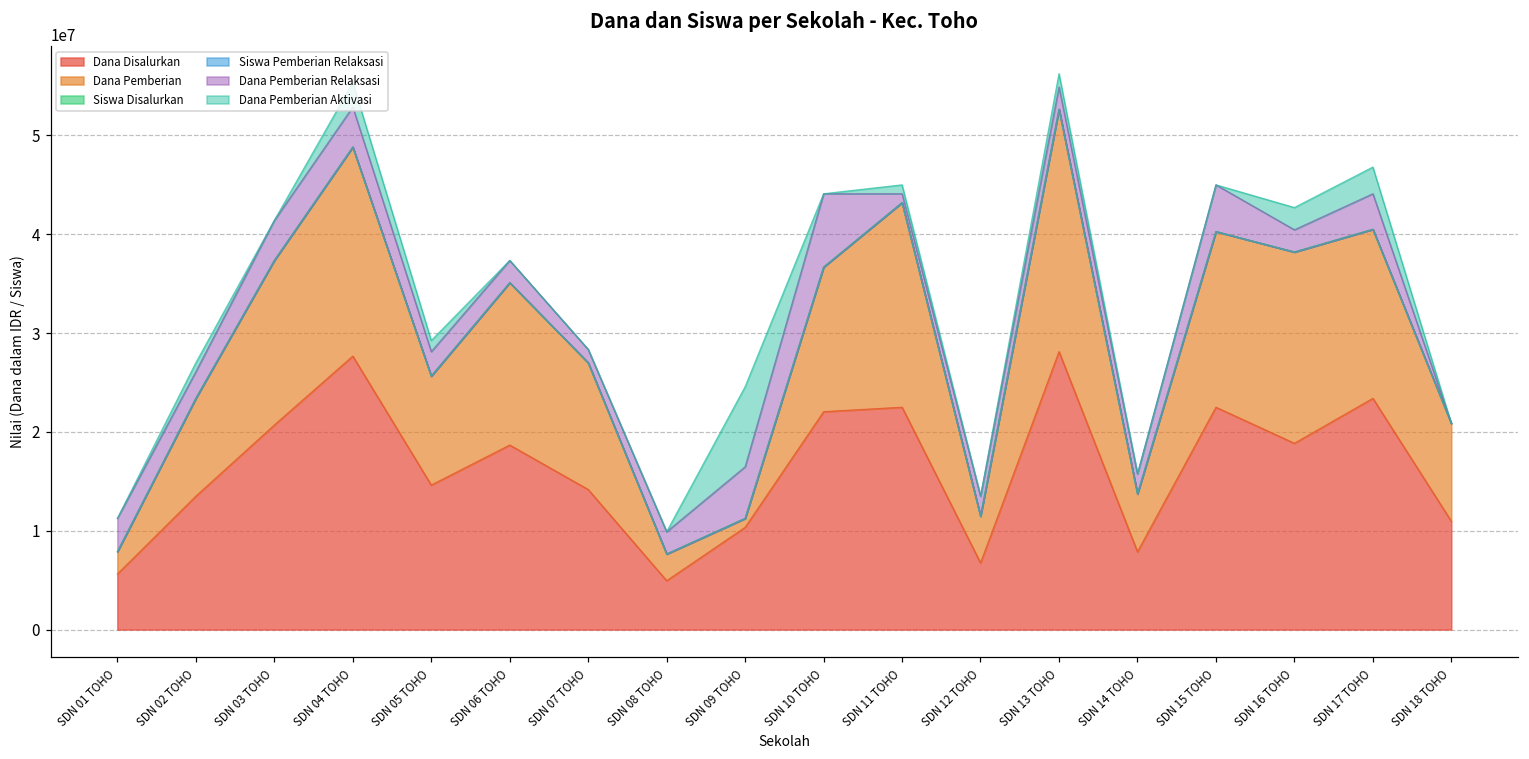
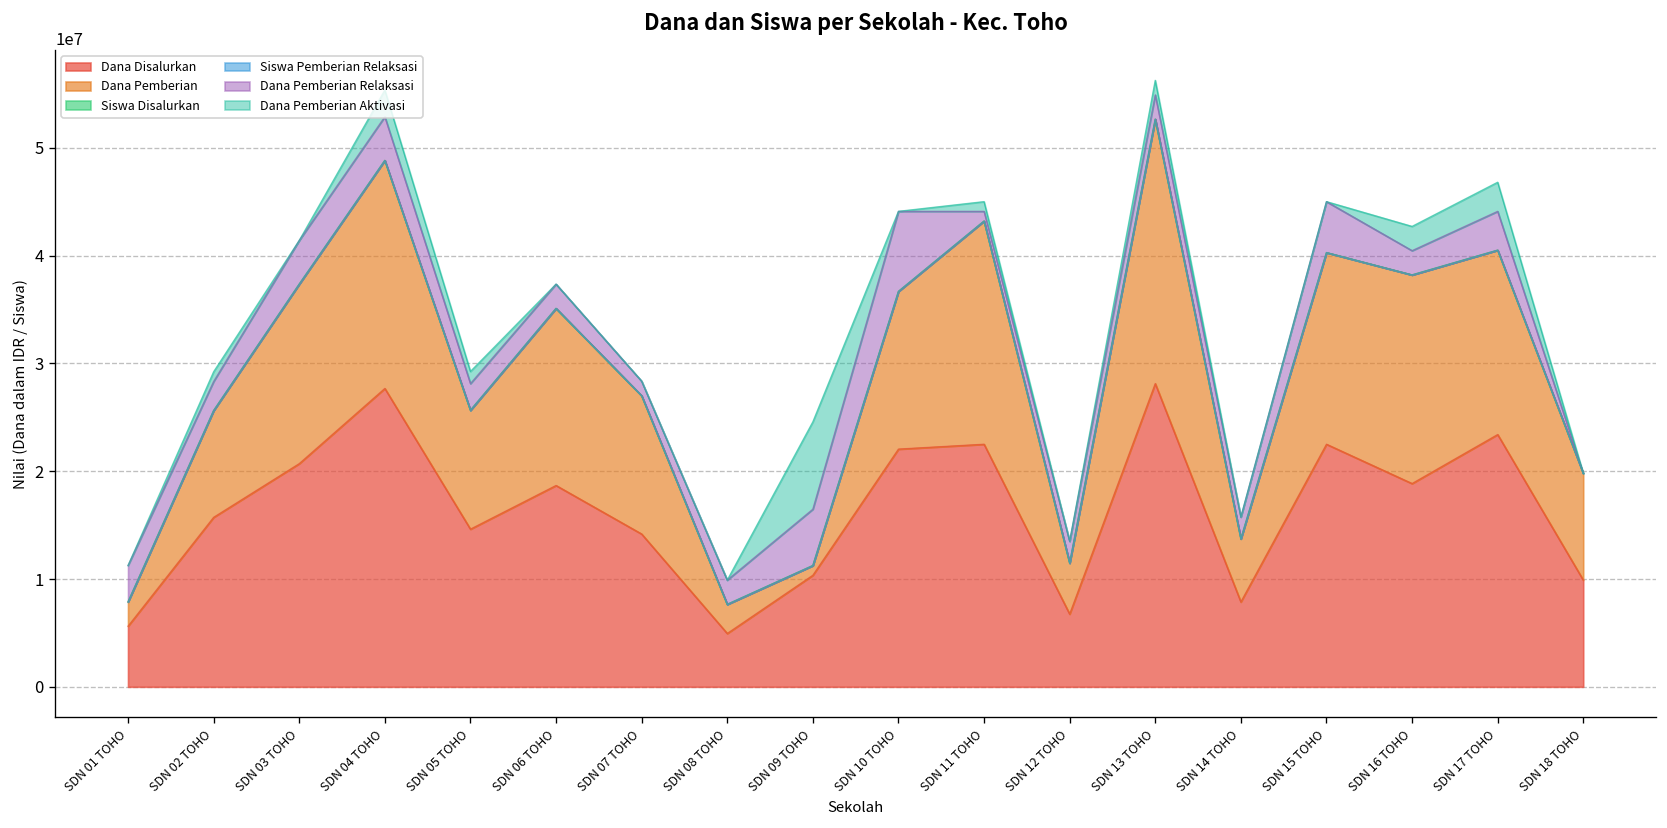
  {
    "Dana Disalurkan": {
      "SDN 01 TOHO": 6000000,
-     "SDN 02 TOHO": 14000000,
+     "SDN 02 TOHO": 16000000,
      "SDN 03 TOHO": 21000000,
      "SDN 04 TOHO": 28000000,
      "SDN 05 TOHO": 15000000,
      "SDN 06 TOHO": 19000000,
      "SDN 07 TOHO": 14000000,
      "SDN 08 TOHO": 5000000,
      "SDN 09 TOHO": 10000000,
      "SDN 10 TOHO": 22000000,
      "SDN 11 TOHO": 23000000,
      "SDN 12 TOHO": 7000000,
      "SDN 13 TOHO": 28000000,
      "SDN 14 TOHO": 8000000,
      "SDN 15 TOHO": 23000000,
      "SDN 16 TOHO": 19000000,
      "SDN 17 TOHO": 23000000,
-     "SDN 18 TOHO": 11000000
+     "SDN 18 TOHO": 10000000
    },
    "Dana Pemberian Relaksasi": {
      "SDN 02 TOHO": 3000000,
      "SDN 04 TOHO": 4000000,
      "SDN 05 TOHO": 2000000,
      "SDN 09 TOHO": 5000000,
      "SDN 11 TOHO": 1000000,
      "SDN 13 TOHO": 2000000,
      "SDN 16 TOHO": 2000000,
      "SDN 17 TOHO": 4000000
    }
  }
